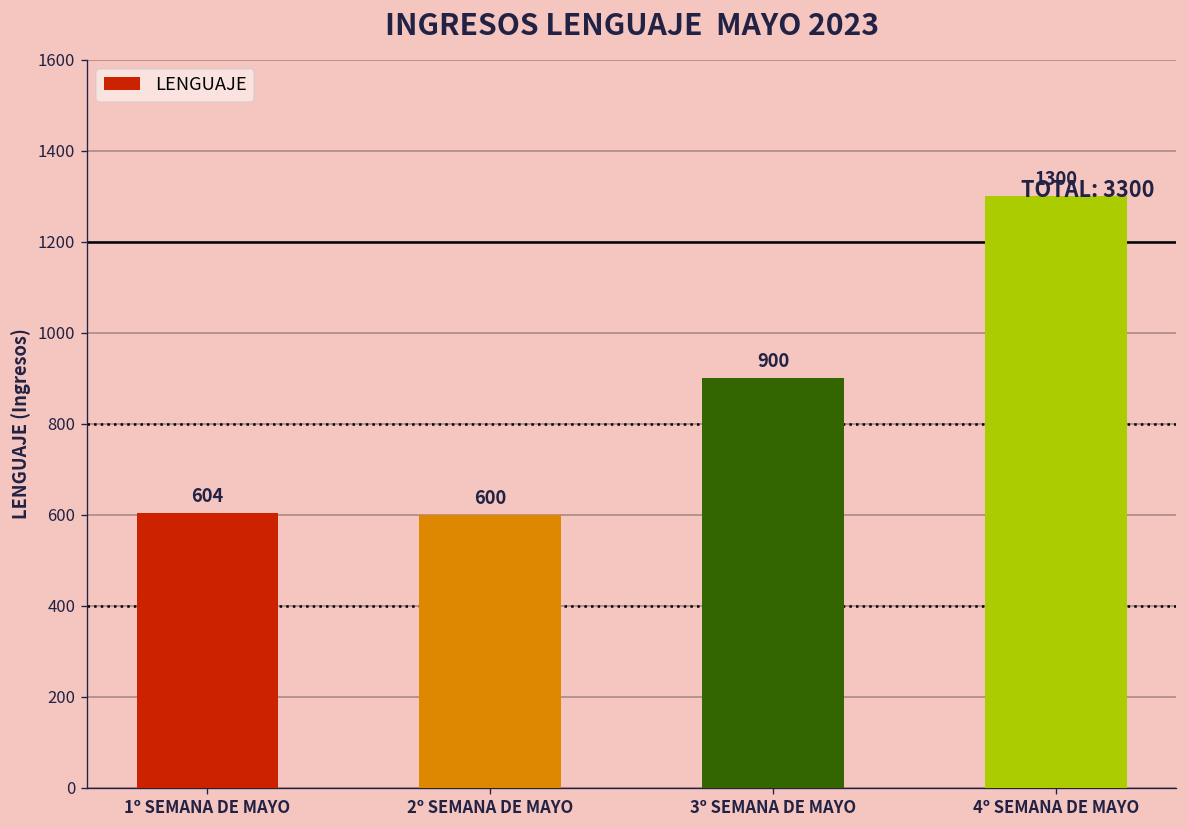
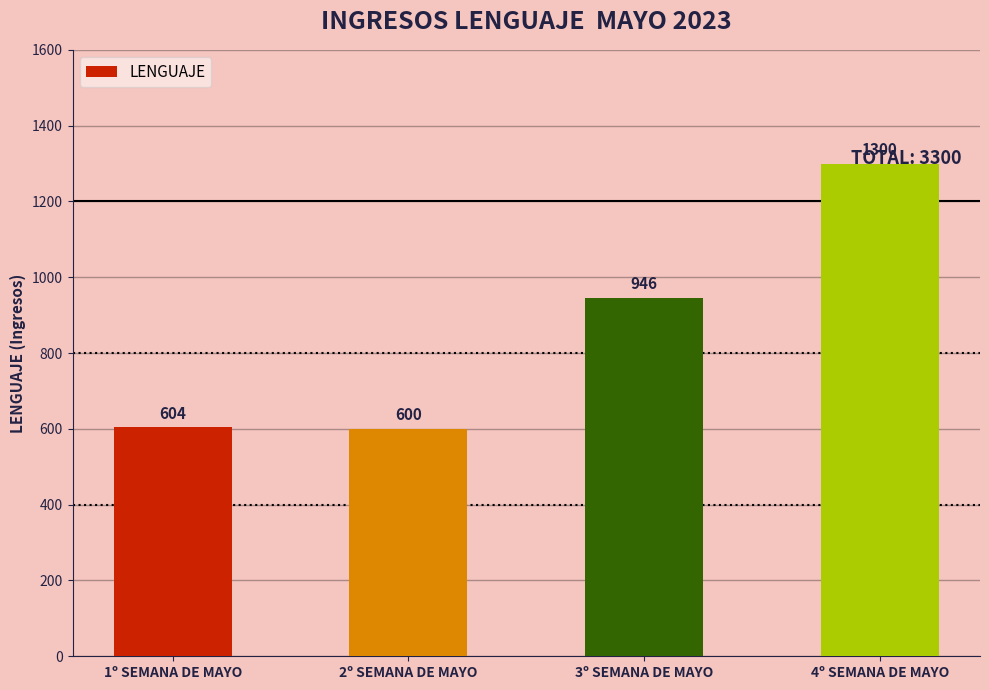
  {
    "1º SEMANA DE MAYO": 604,
    "2º SEMANA DE MAYO": 600,
-   "3º SEMANA DE MAYO": 900
+   "3º SEMANA DE MAYO": 946
  }
